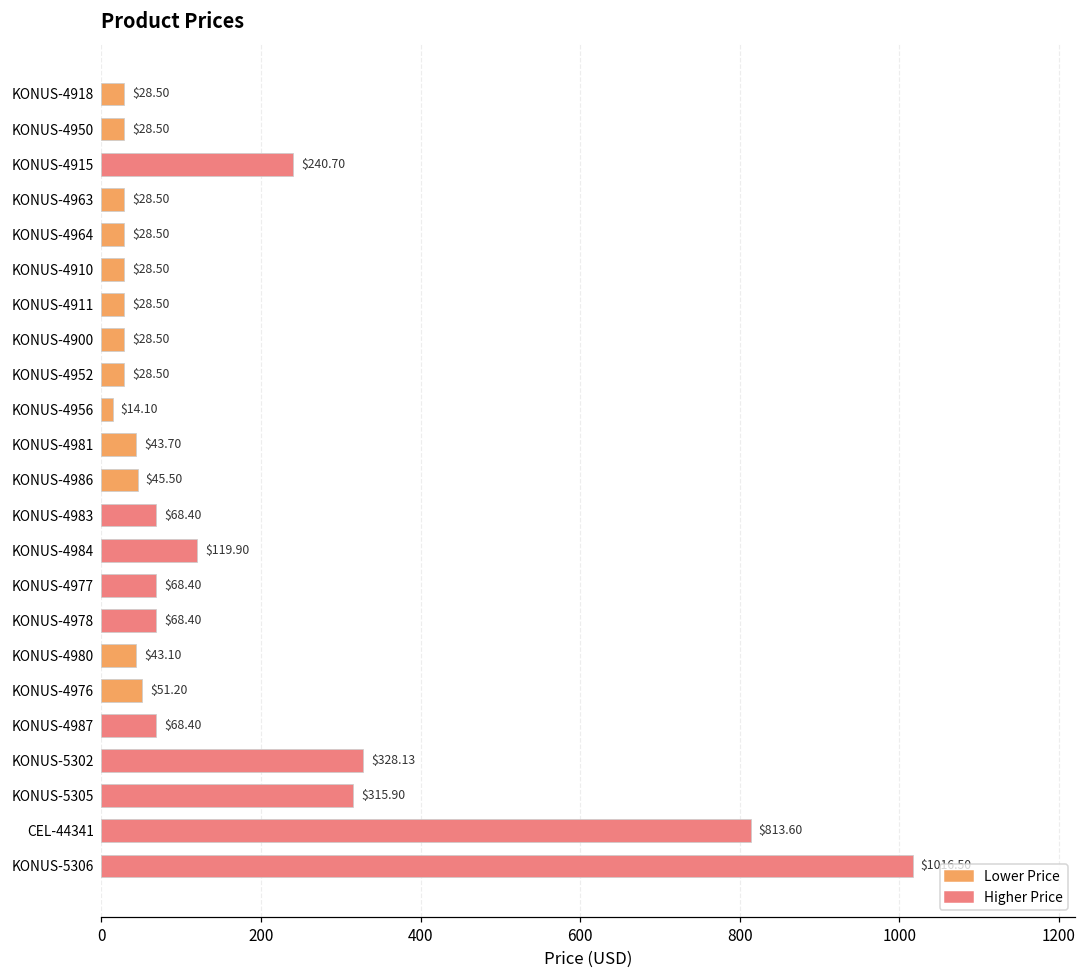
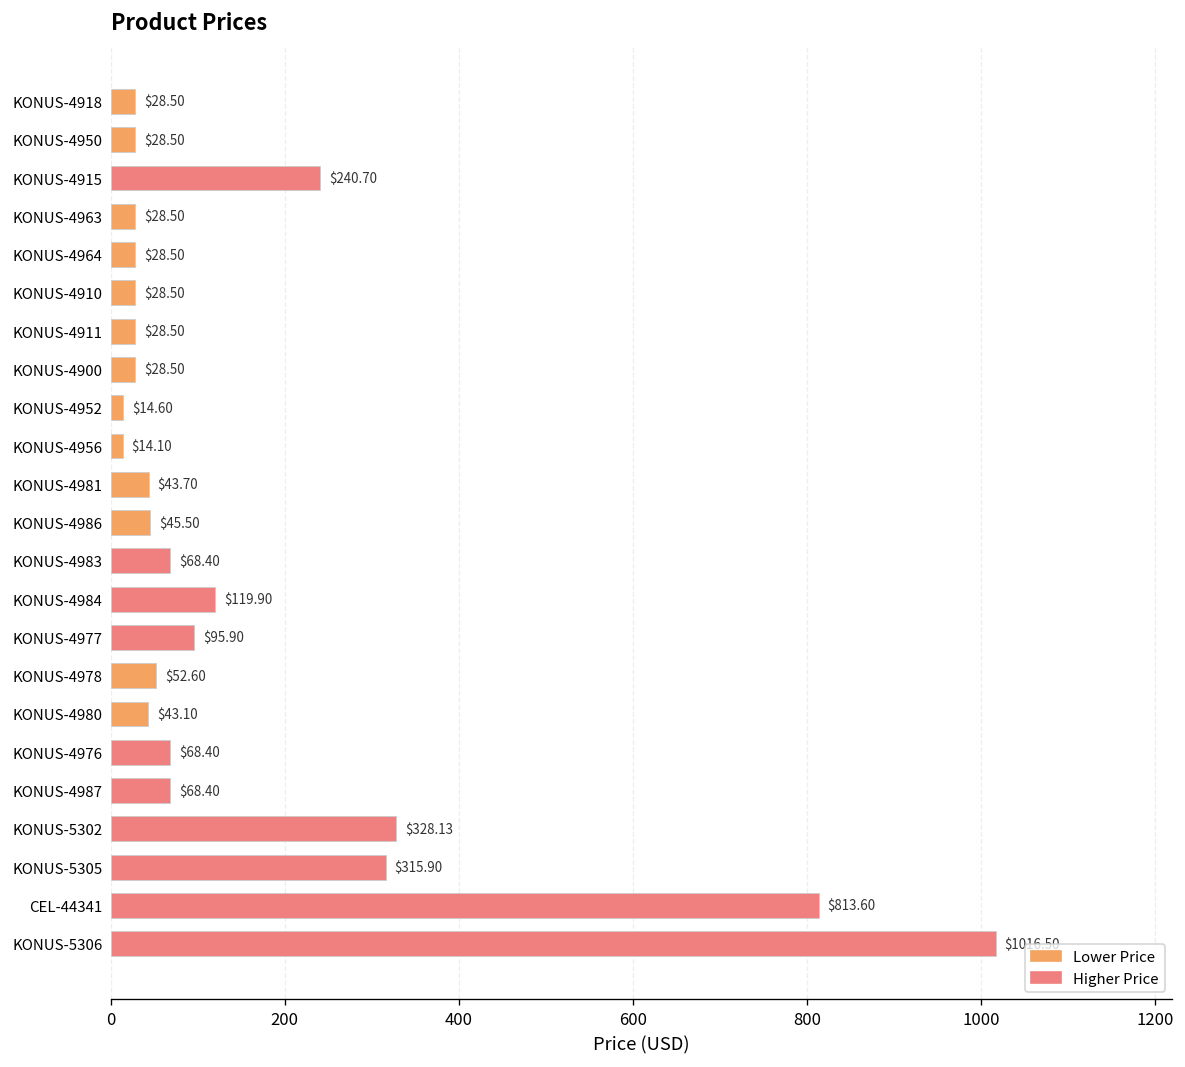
  {
    "KONUS-4918": "$28.50",
    "KONUS-4950": "$28.50",
    "KONUS-4915": "$240.70",
    "KONUS-4963": "$28.50",
    "KONUS-4964": "$28.50",
    "KONUS-4910": "$28.50",
    "KONUS-4911": "$28.50",
    "KONUS-4900": "$28.50",
-   "KONUS-4952": "$28.50",
+   "KONUS-4952": "$14.60",
    "KONUS-4956": "$14.10",
    "KONUS-4981": "$43.70",
    "KONUS-4986": "$45.50",
    "KONUS-4983": "$68.40",
    "KONUS-4984": "$119.90",
-   "KONUS-4977": "$68.40",
-   "KONUS-4978": "$68.40",
+   "KONUS-4977": "$95.90",
+   "KONUS-4978": "$52.60",
    "KONUS-4980": "$43.10",
-   "KONUS-4976": "$51.20",
+   "KONUS-4976": "$68.40",
    "KONUS-4987": "$68.40",
    "KONUS-5302": "$328.13",
    "KONUS-5305": "$315.90",
    "CEL-44341": "$813.60"
  }
